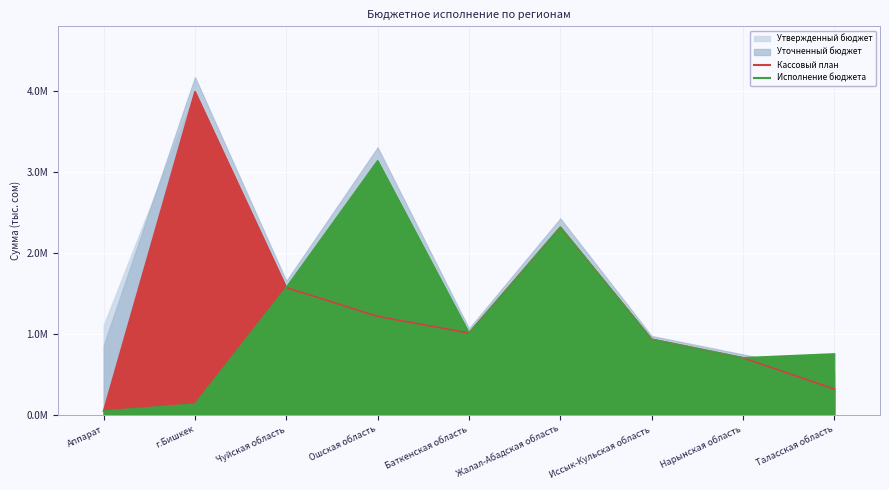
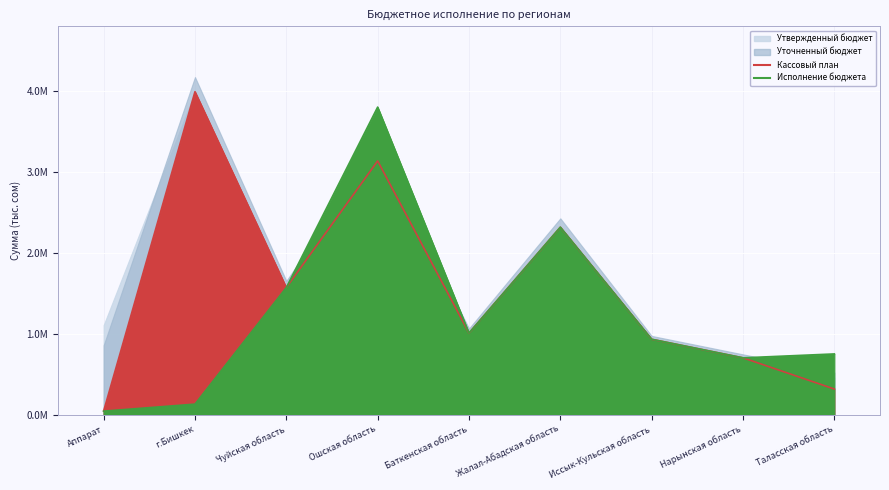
  {
    "Кассовый план": {
-     "Ошская область": 1200000,
+     "Ошская область": 3100000,
      "Таласская область": 300000
    },
    "Исполнение бюджета": {
      "г.Бишкек": 100000,
-     "Ошская область": 3100000,
+     "Ошская область": 3800000,
      "Таласская область": 800000
    }
  }
